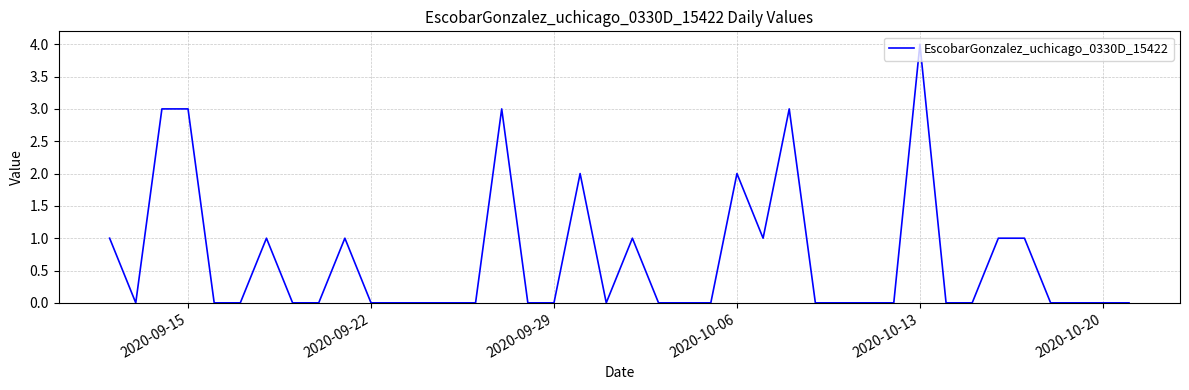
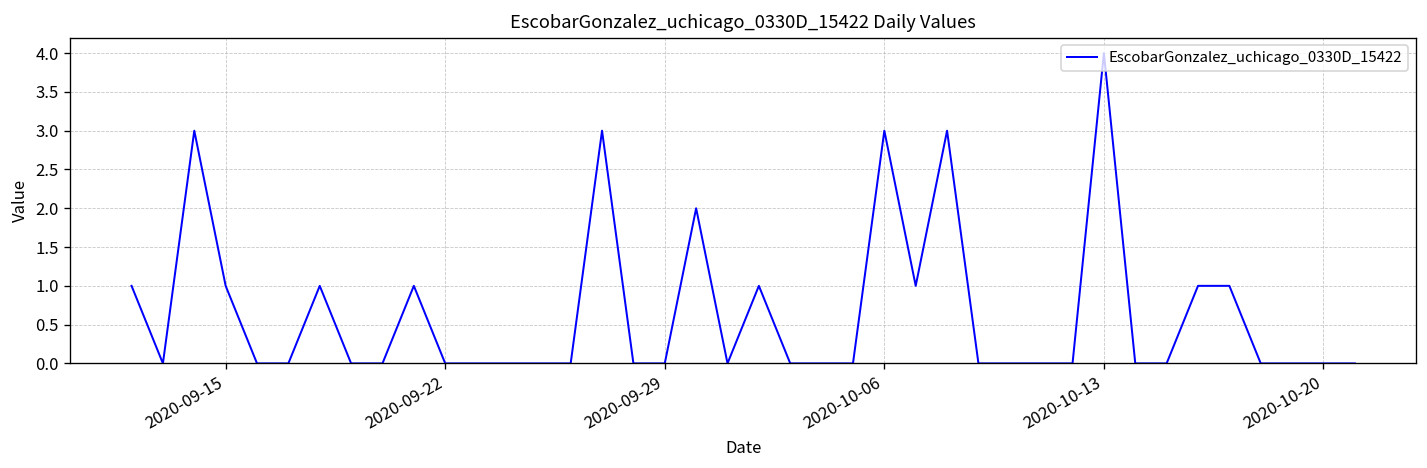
  {
-   "2020-09-15": 3,
+   "2020-09-15": 1,
    "2020-09-22": 0,
    "2020-09-29": 0,
-   "2020-10-06": 2,
+   "2020-10-06": 3,
    "2020-10-20": 0
  }
